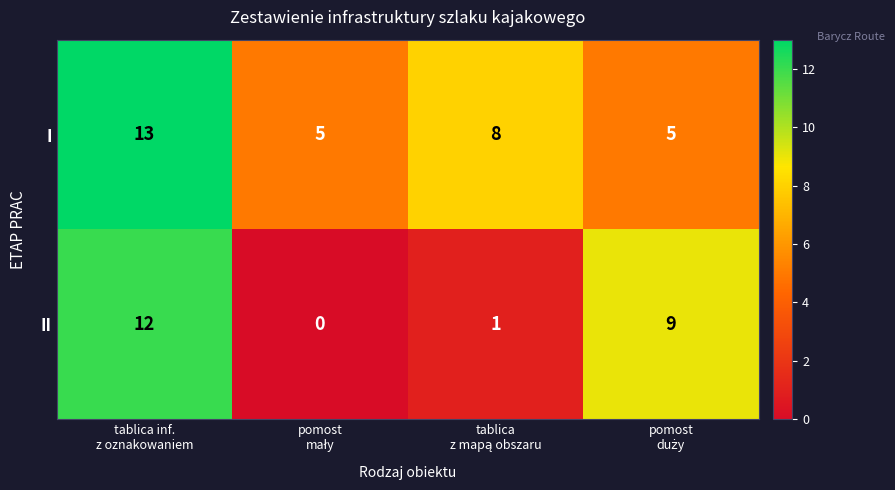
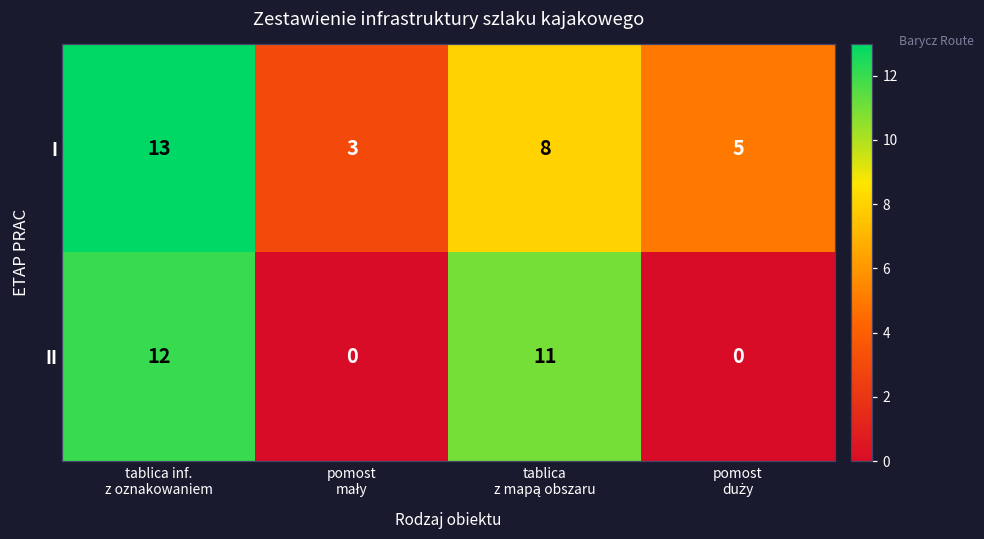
  {
    "I": {
      "tablica inf. z oznakowaniem": 13,
-     "pomost mały": 5,
+     "pomost mały": 3,
      "tablica z mapą obszaru": 8,
      "pomost duży": 5
    },
    "II": {
      "tablica inf. z oznakowaniem": 12,
      "pomost mały": 0,
-     "tablica z mapą obszaru": 1,
-     "pomost duży": 9
+     "tablica z mapą obszaru": 11,
+     "pomost duży": 0
    }
  }
